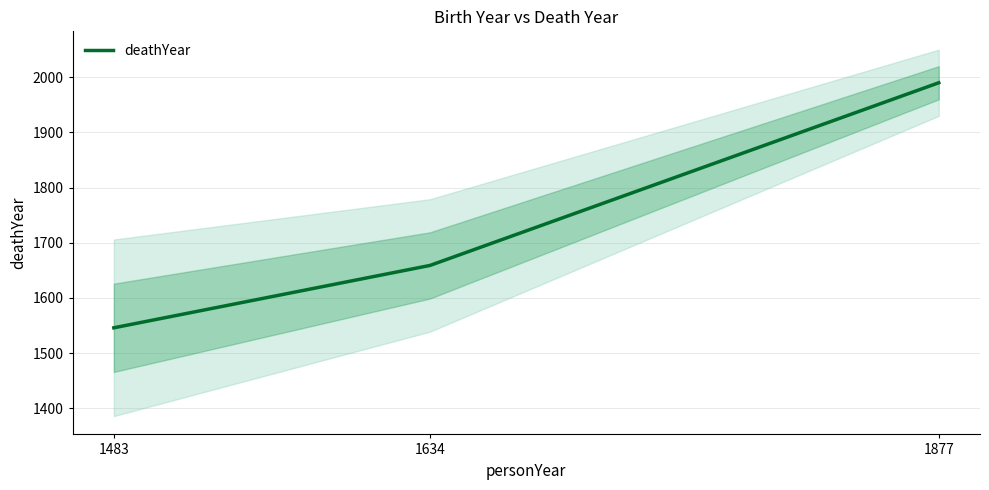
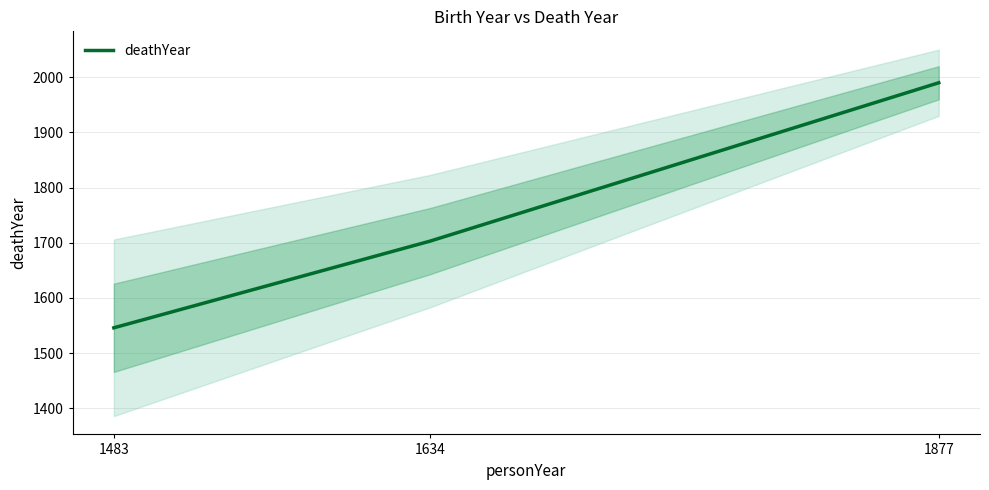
  {
    "deathYear": {
      "1483": 1550,
-     "1634": 1660,
+     "1634": 1700,
      "1877": 1990
    }
  }
